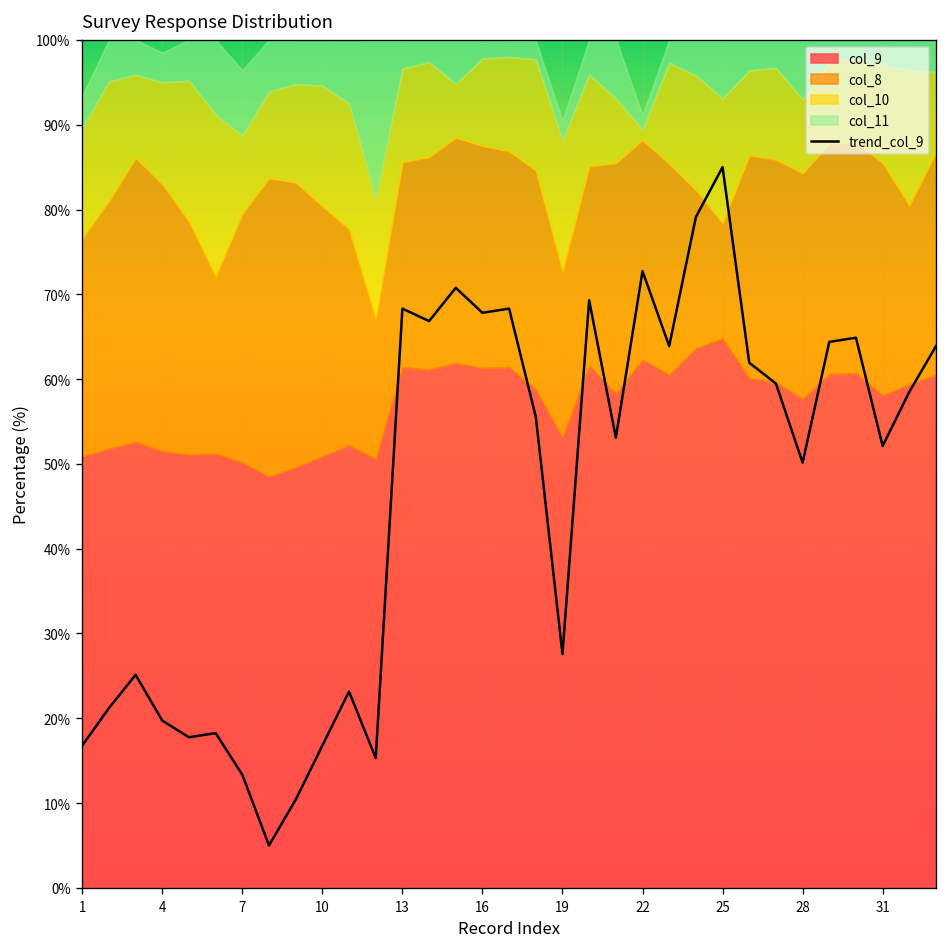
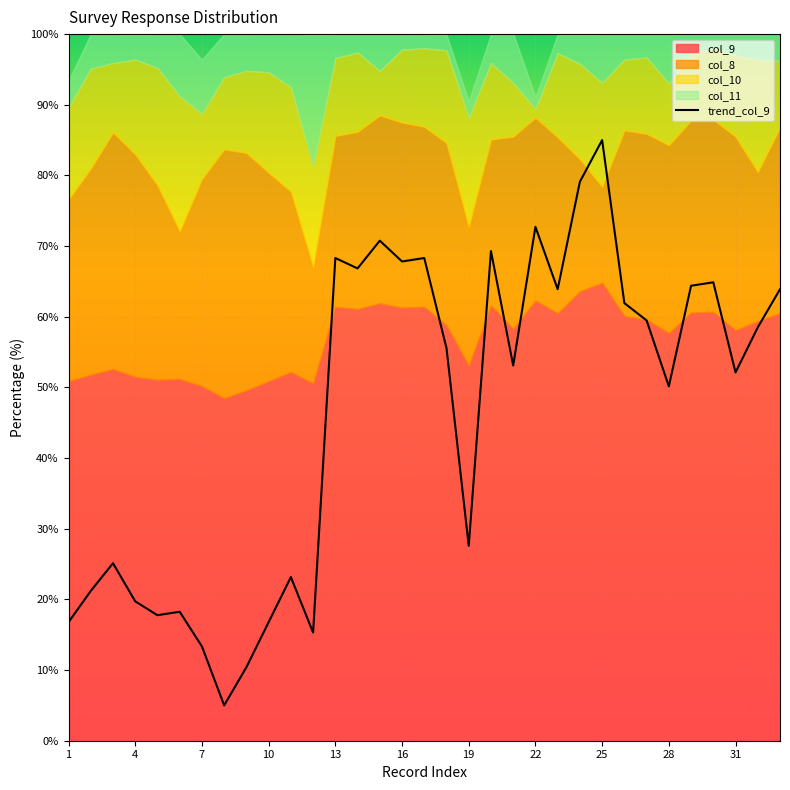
  {
    "trend_col_9": {
      "1": "17%",
      "4": "20%",
      "7": "13%",
      "10": "17%",
      "13": "68%",
      "16": "68%",
      "19": "28%",
      "22": "73%",
      "25": "85%",
      "28": "50%",
      "31": "52%"
    },
    "col_9": {
      "1": "51%",
      "4": "52%",
      "7": "50%",
      "10": "51%",
      "13": "61%",
      "16": "61%",
      "19": "53%",
      "22": "62%",
      "25": "65%",
      "28": "58%",
      "31": "58%"
    },
    "col_8": {
      "1": "26%",
      "4": "32%",
      "7": "29%",
      "10": "30%",
      "13": "24%",
      "16": "26%",
      "19": "20%",
      "22": "26%",
      "25": "14%",
      "28": "27%",
      "31": "27%"
    },
    "col_10": {
      "1": "13%",
-     "4": "12%",
+     "4": "13%",
      "7": "9%",
      "10": "14%",
      "13": "11%",
      "16": "10%",
      "19": "15%",
      "22": "1%",
      "25": "15%",
      "28": "9%"
    },
    "col_11": {
      "1": "4%",
      "4": "4%",
      "7": "8%",
      "10": "6%",
      "13": "3%",
      "16": "2%",
      "19": "2%",
      "22": "2%",
      "25": "7%",
      "28": "7%",
      "31": "3%"
    }
  }
